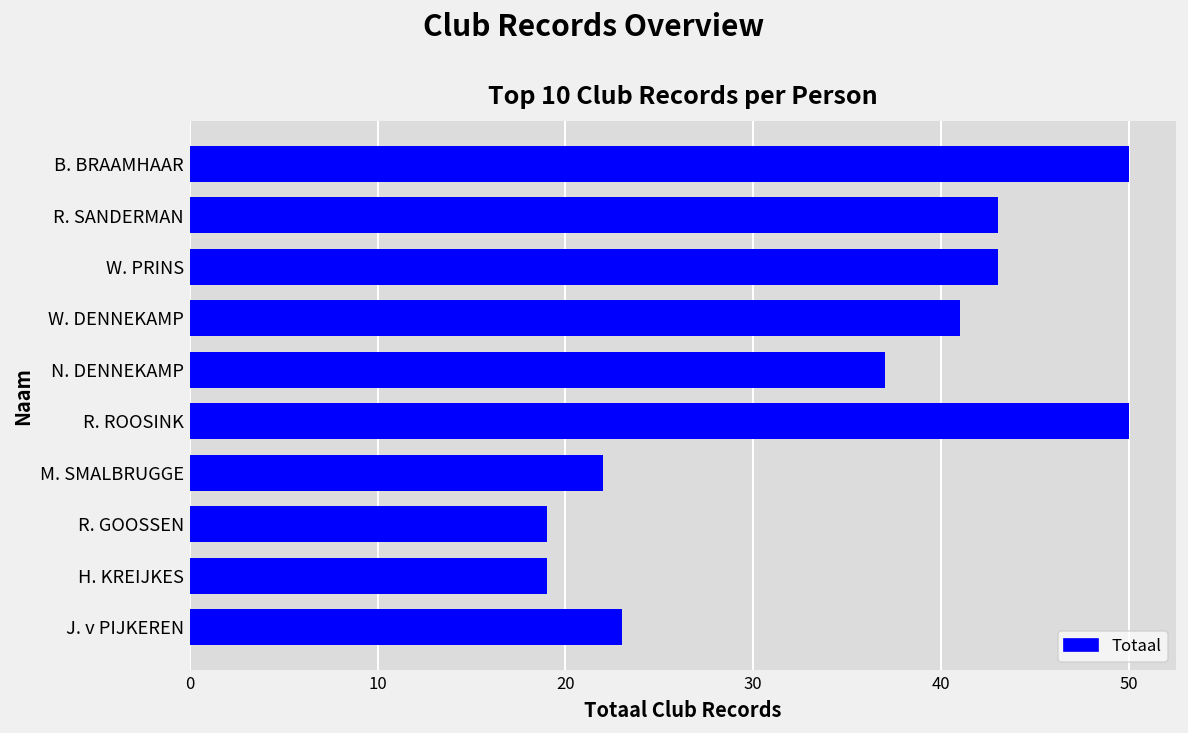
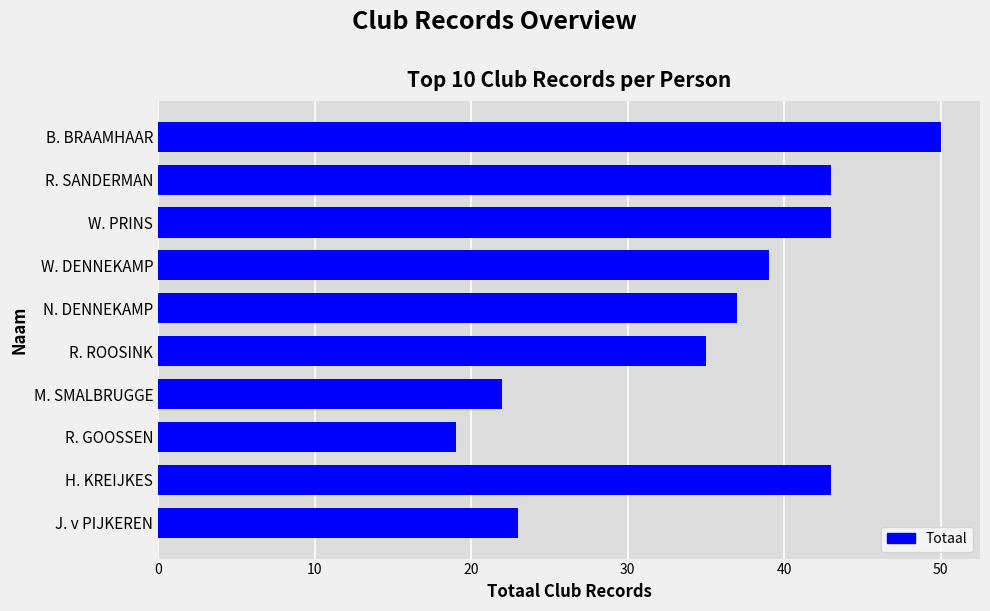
  {
    "B. BRAAMHAAR": 50,
    "R. SANDERMAN": 43,
    "W. PRINS": 43,
-   "W. DENNEKAMP": 41,
+   "W. DENNEKAMP": 39,
    "N. DENNEKAMP": 37,
-   "R. ROOSINK": 50,
+   "R. ROOSINK": 35,
    "M. SMALBRUGGE": 22,
    "R. GOOSSEN": 19,
-   "H. KREIJKES": 19,
+   "H. KREIJKES": 43,
    "J. v PIJKEREN": 23
  }
